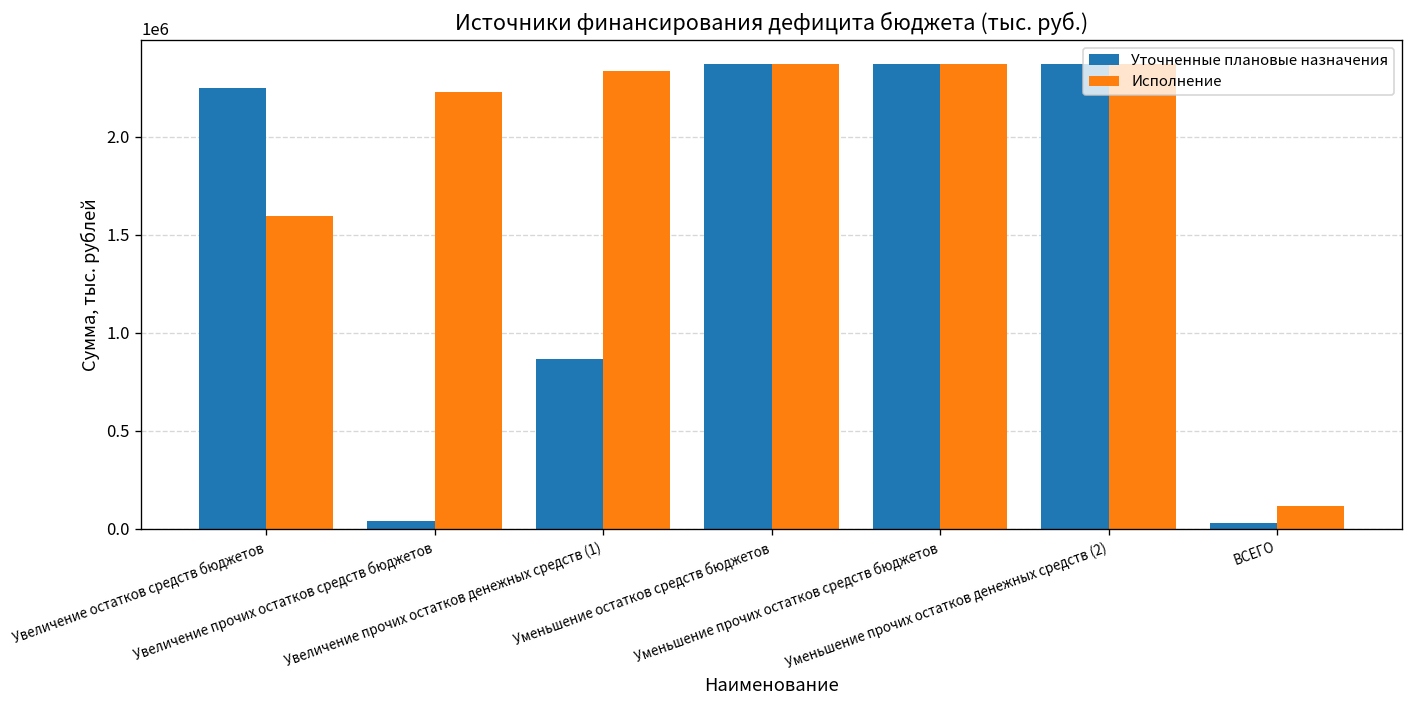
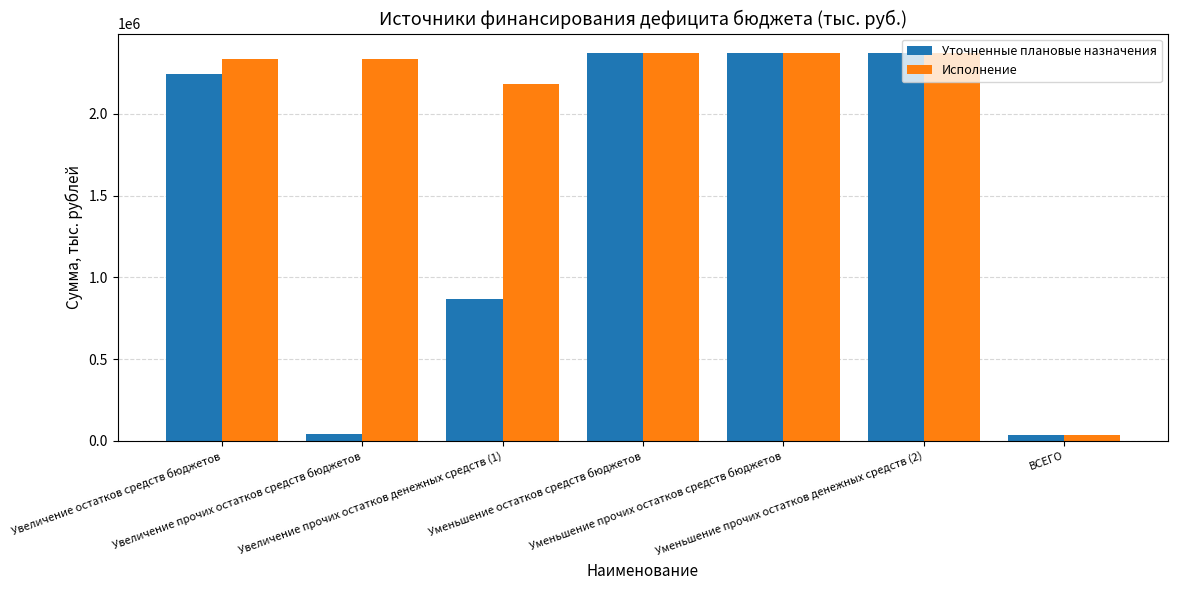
  {
    "Уточненные плановые назначения": {
      "Увеличение остатков средств бюджетов": 2250000,
      "Увеличение прочих остатков средств бюджетов": 40000,
      "Увеличение прочих остатков денежных средств (1)": 870000,
      "Уменьшение остатков средств бюджетов": 2370000,
      "Уменьшение прочих остатков средств бюджетов": 2370000,
      "Уменьшение прочих остатков денежных средств (2)": 2370000,
      "ВСЕГО": 30000
    },
    "Исполнение": {
-     "Увеличение остатков средств бюджетов": 1600000,
-     "Увеличение прочих остатков средств бюджетов": 2230000,
-     "Увеличение прочих остатков денежных средств (1)": 2340000,
+     "Увеличение остатков средств бюджетов": 2340000,
+     "Увеличение прочих остатков средств бюджетов": 2340000,
+     "Увеличение прочих остатков денежных средств (1)": 2180000,
      "Уменьшение остатков средств бюджетов": 2370000,
      "Уменьшение прочих остатков средств бюджетов": 2370000,
-     "ВСЕГО": 120000
+     "ВСЕГО": 40000
    }
  }
